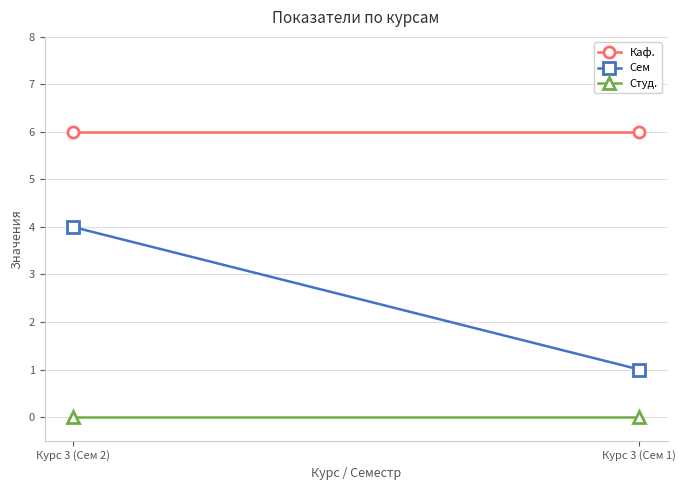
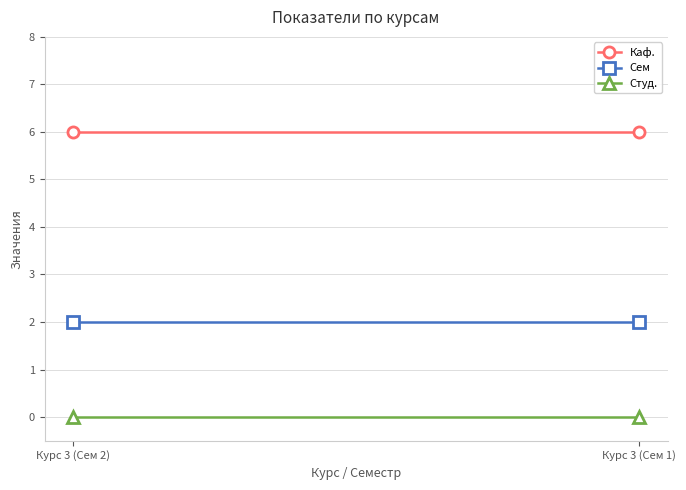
  {
    "Каф.": {
      "Курс 3 (Сем 2)": 6,
      "Курс 3 (Сем 1)": 6
    },
    "Сем": {
-     "Курс 3 (Сем 2)": 4,
-     "Курс 3 (Сем 1)": 1
+     "Курс 3 (Сем 2)": 2,
+     "Курс 3 (Сем 1)": 2
    },
    "Студ.": {
      "Курс 3 (Сем 2)": 0,
      "Курс 3 (Сем 1)": 0
    }
  }
